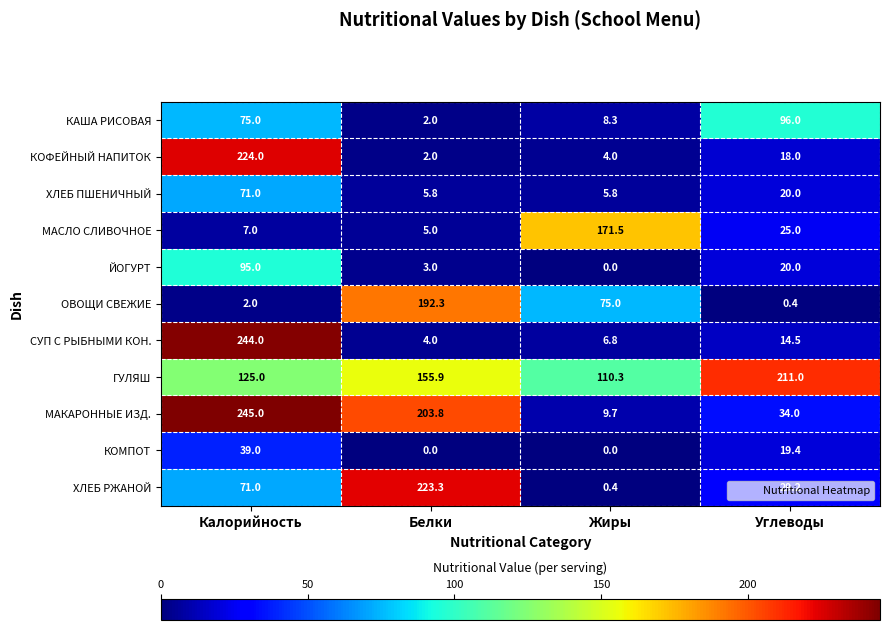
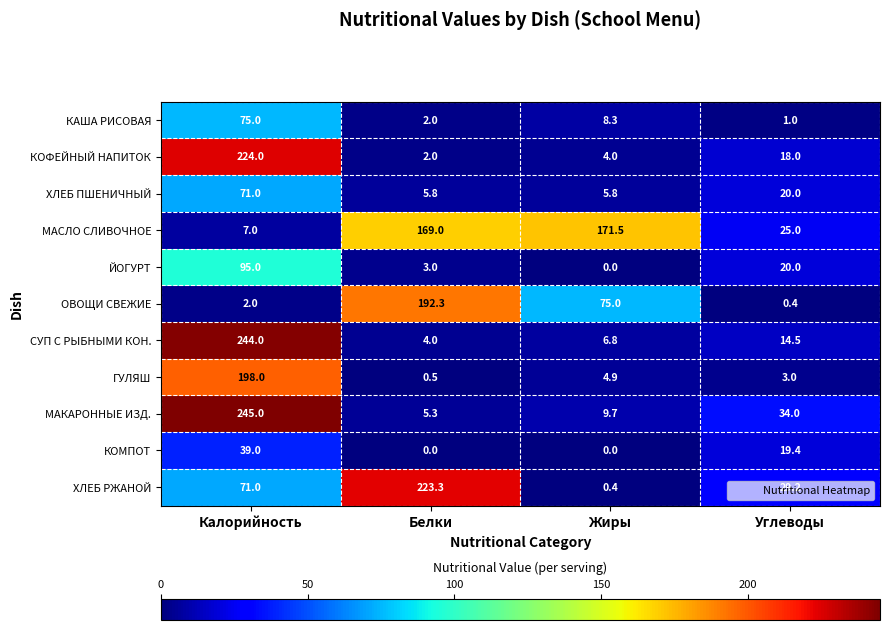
  {
    "КАША РИСОВАЯ": {
      "Калорийность": 75.0,
      "Белки": 2.0,
      "Жиры": 8.3,
-     "Углеводы": 96.0
+     "Углеводы": 1.0
    },
    "КОФЕЙНЫЙ НАПИТОК": {
      "Калорийность": 224.0,
      "Белки": 2.0,
      "Жиры": 4.0,
      "Углеводы": 18.0
    },
    "ХЛЕБ ПШЕНИЧНЫЙ": {
      "Калорийность": 71.0,
      "Белки": 5.8,
      "Жиры": 5.8,
      "Углеводы": 20.0
    },
    "МАСЛО СЛИВОЧНОЕ": {
      "Калорийность": 7.0,
-     "Белки": 5.0,
+     "Белки": 169.0,
      "Жиры": 171.5,
      "Углеводы": 25.0
    },
    "ЙОГУРТ": {
      "Калорийность": 95.0,
      "Белки": 3.0,
      "Жиры": 0.0,
      "Углеводы": 20.0
    },
    "ОВОЩИ СВЕЖИЕ": {
      "Калорийность": 2.0,
      "Белки": 192.3,
      "Жиры": 75.0,
      "Углеводы": 0.4
    },
    "СУП С РЫБНЫМИ КОН.": {
      "Калорийность": 244.0,
      "Белки": 4.0,
      "Жиры": 6.8,
      "Углеводы": 14.5
    },
    "ГУЛЯШ": {
-     "Калорийность": 125.0,
-     "Белки": 155.9,
-     "Жиры": 110.3,
-     "Углеводы": 211.0
+     "Калорийность": 198.0,
+     "Белки": 0.5,
+     "Жиры": 4.9,
+     "Углеводы": 3.0
    },
    "МАКАРОННЫЕ ИЗД.": {
      "Калорийность": 245.0,
-     "Белки": 203.8,
+     "Белки": 5.3,
      "Жиры": 9.7,
      "Углеводы": 34.0
    },
    "КОМПОТ": {
      "Калорийность": 39.0,
      "Белки": 0.0,
      "Жиры": 0.0,
      "Углеводы": 19.4
    },
    "ХЛЕБ РЖАНОЙ": {
      "Калорийность": 71.0,
      "Белки": 223.3,
      "Жиры": 0.4
    }
  }
